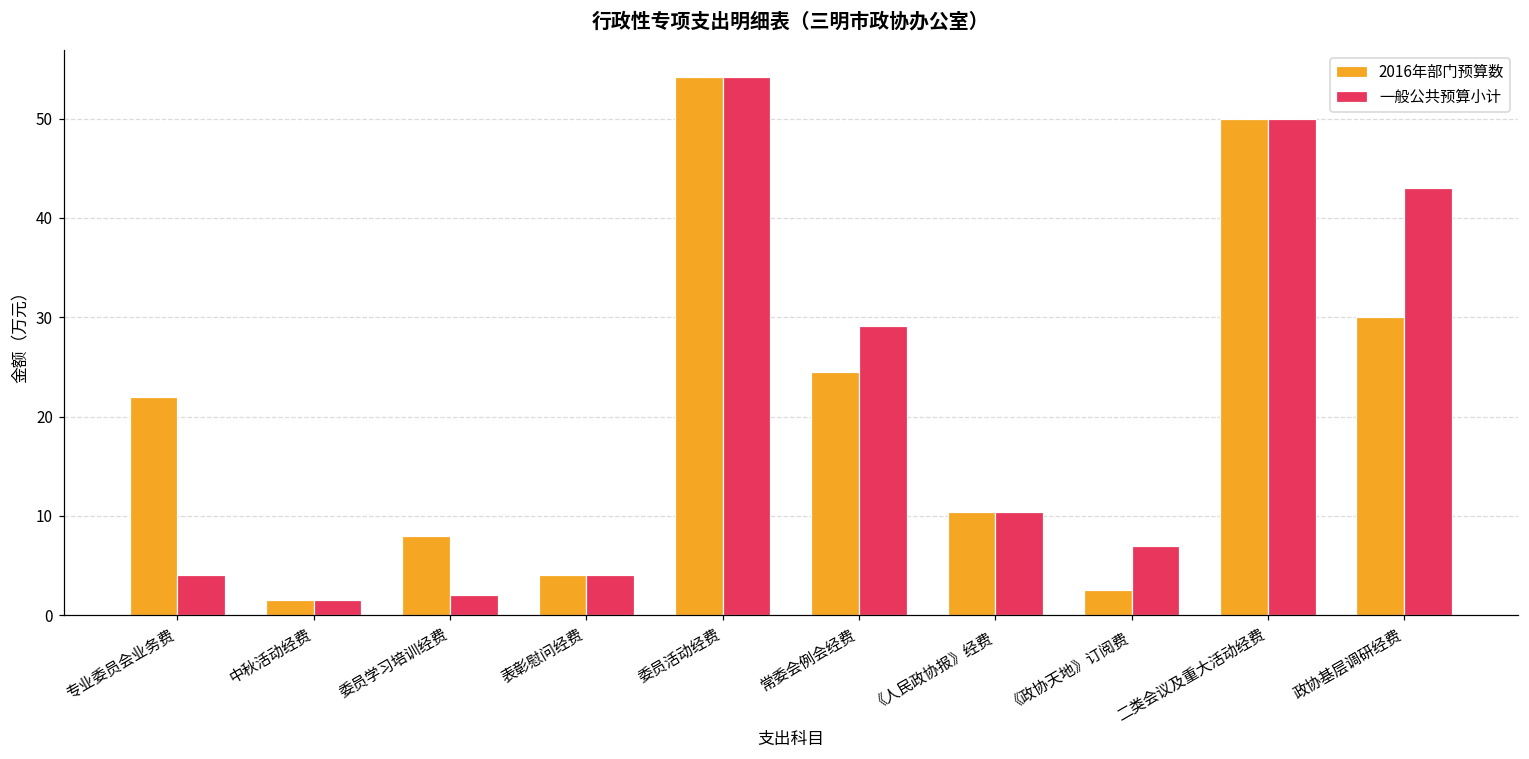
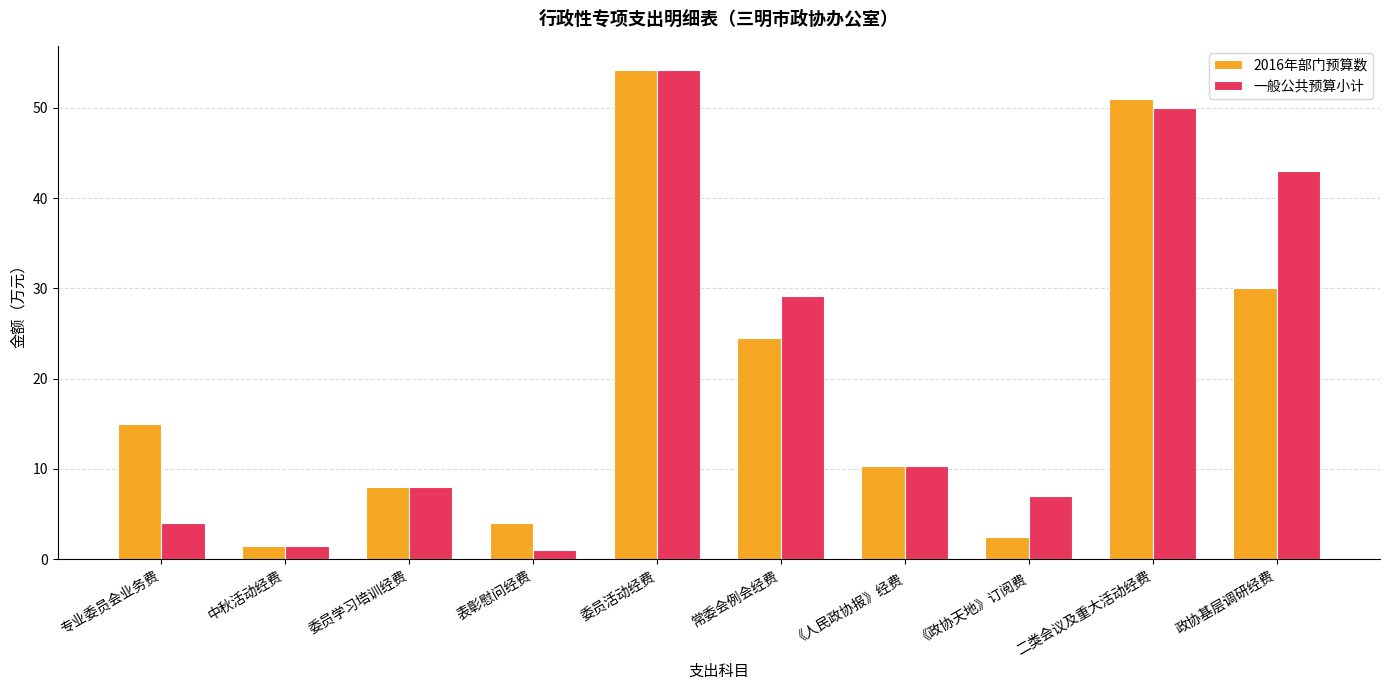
  {
    "2016年部门预算数": {
-     "专业委员会业务费": 22,
+     "专业委员会业务费": 15,
      "中秋活动经费": 2,
      "委员学习培训经费": 8,
      "表彰慰问经费": 4,
      "委员活动经费": 54,
      "常委会例会经费": 25,
      "《人民政协报》经费": 10,
      "《政协天地》订阅费": 3,
-     "二类会议及重大活动经费": 50,
+     "二类会议及重大活动经费": 51,
      "政协基层调研经费": 30
    },
    "一般公共预算小计": {
      "专业委员会业务费": 4,
      "中秋活动经费": 2,
-     "委员学习培训经费": 2,
-     "表彰慰问经费": 4,
+     "委员学习培训经费": 8,
+     "表彰慰问经费": 1,
      "委员活动经费": 54,
      "常委会例会经费": 29,
      "《人民政协报》经费": 10,
      "《政协天地》订阅费": 7,
      "二类会议及重大活动经费": 50,
      "政协基层调研经费": 43
    }
  }
